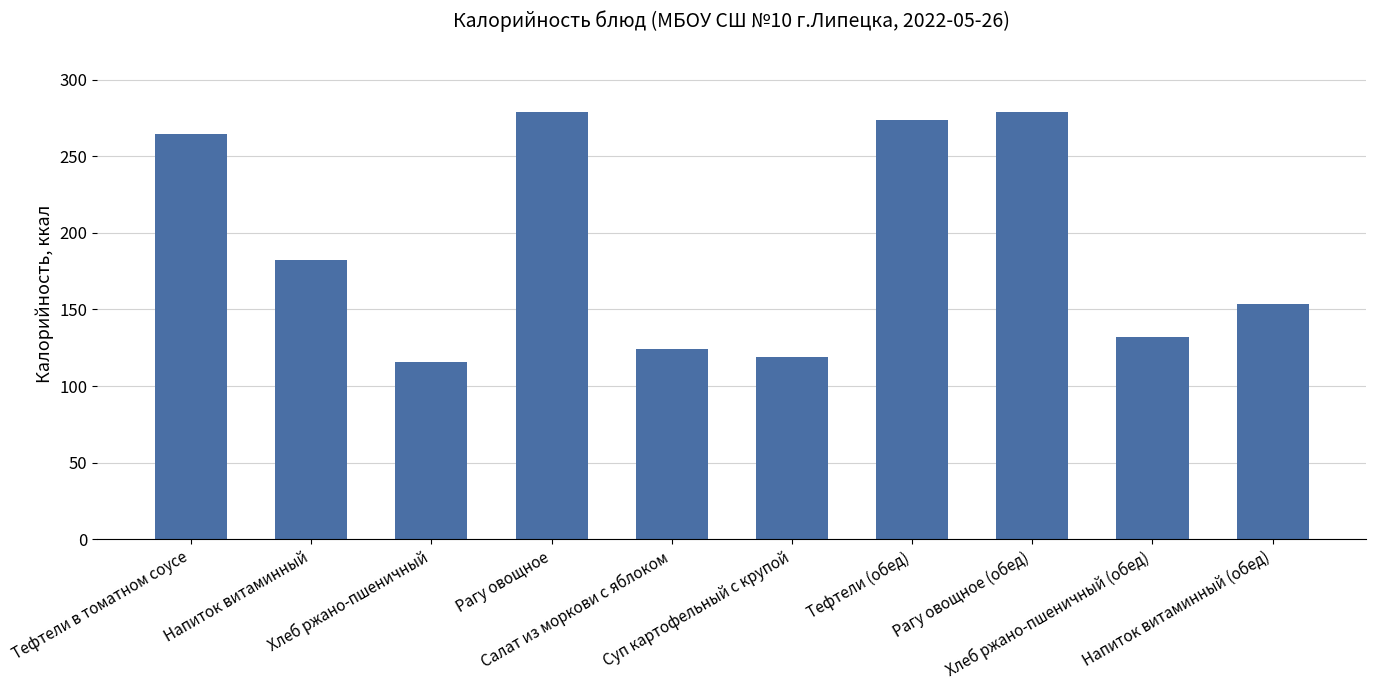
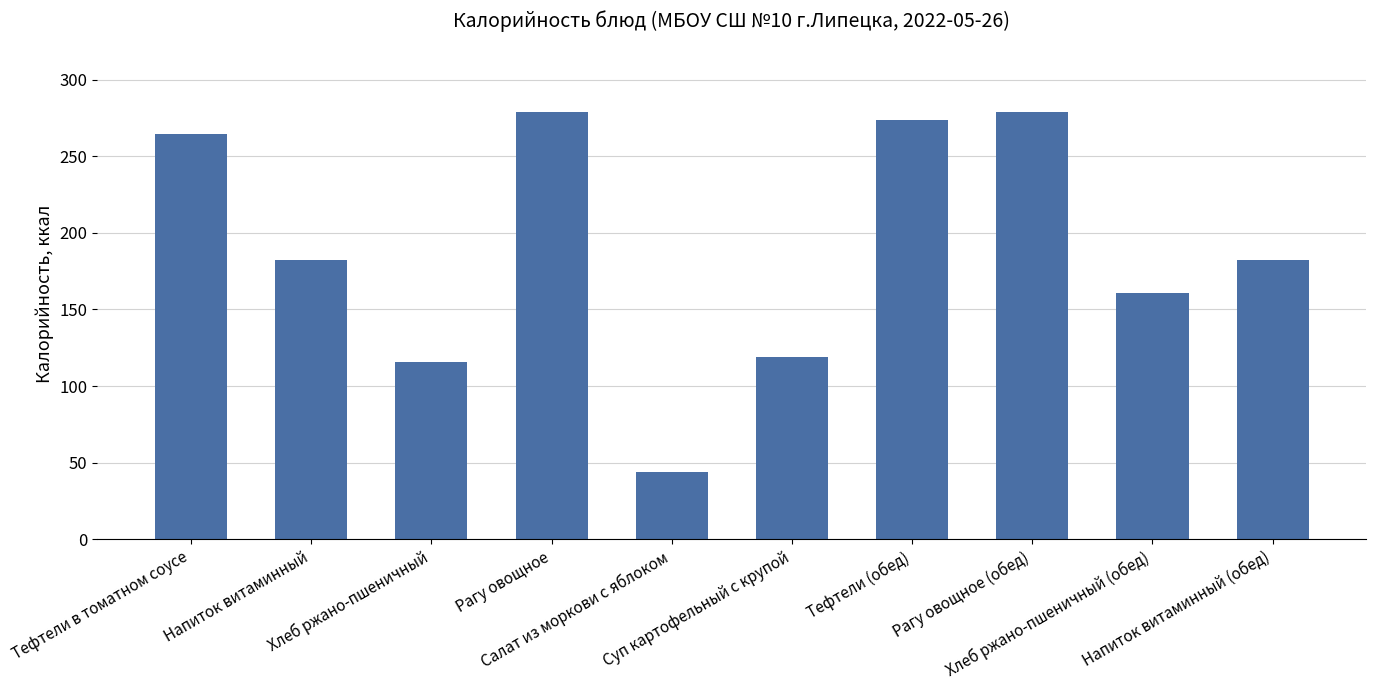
  {
    "Тефтели в томатном соусе": 265,
    "Напиток витаминный": 182,
    "Хлеб ржано-пшеничный": 116,
    "Рагу овощное": 279,
-   "Салат из моркови с яблоком": 124,
+   "Салат из моркови с яблоком": 44,
    "Суп картофельный с крупой": 119,
    "Тефтели (обед)": 274,
    "Рагу овощное (обед)": 279,
-   "Хлеб ржано-пшеничный (обед)": 132,
-   "Напиток витаминный (обед)": 154
+   "Хлеб ржано-пшеничный (обед)": 161,
+   "Напиток витаминный (обед)": 182
  }
